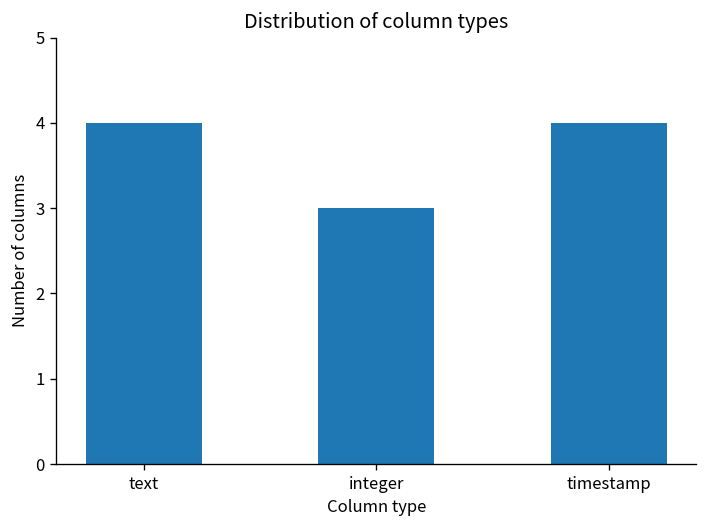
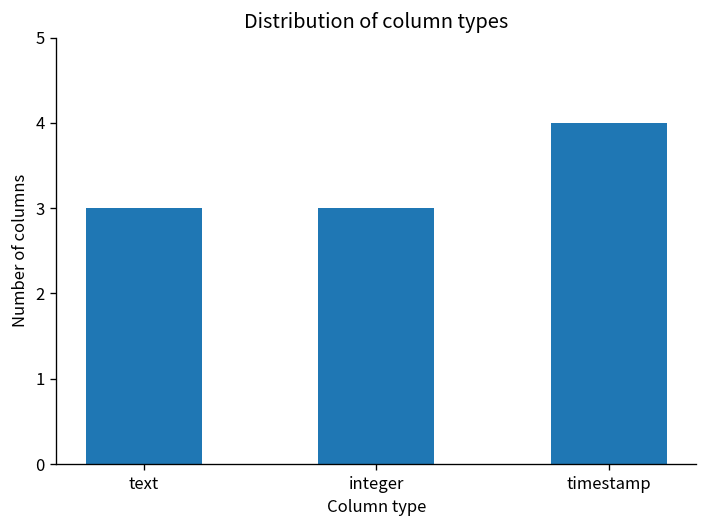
  {
-   "text": 4,
+   "text": 3,
    "integer": 3,
    "timestamp": 4
  }
